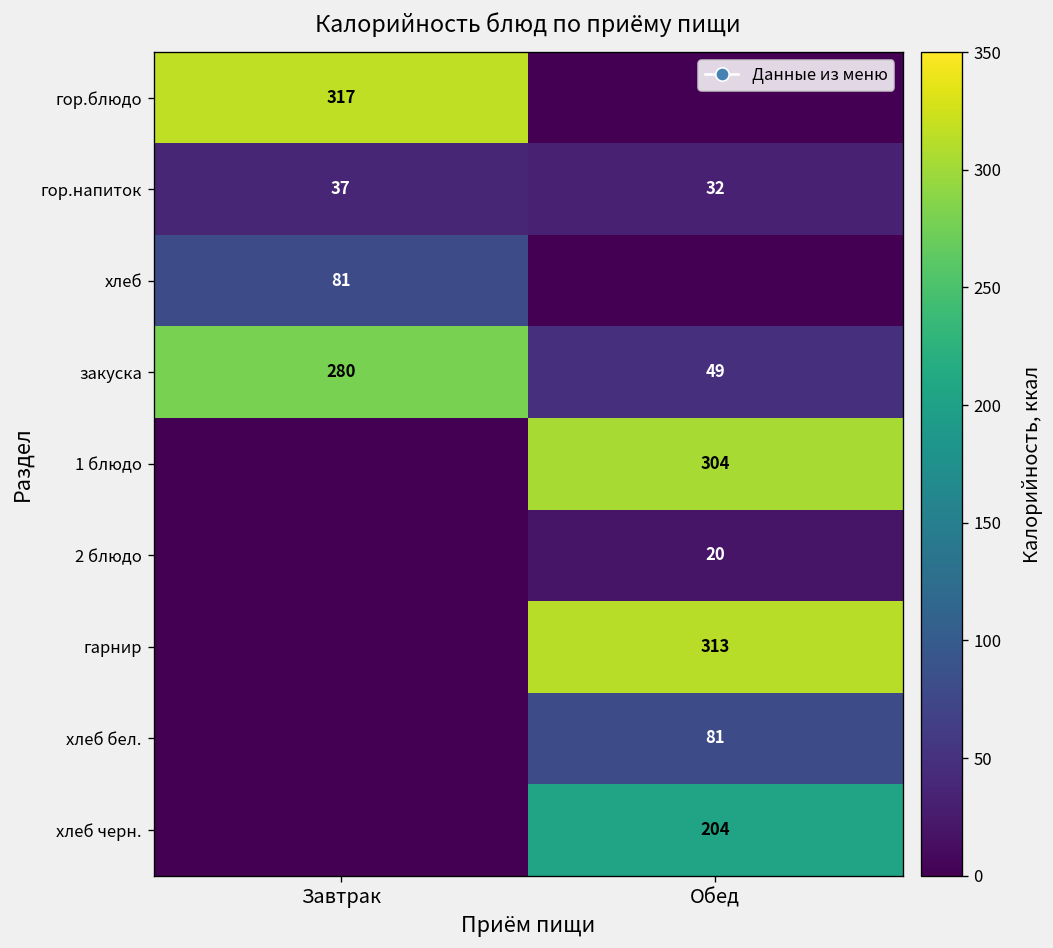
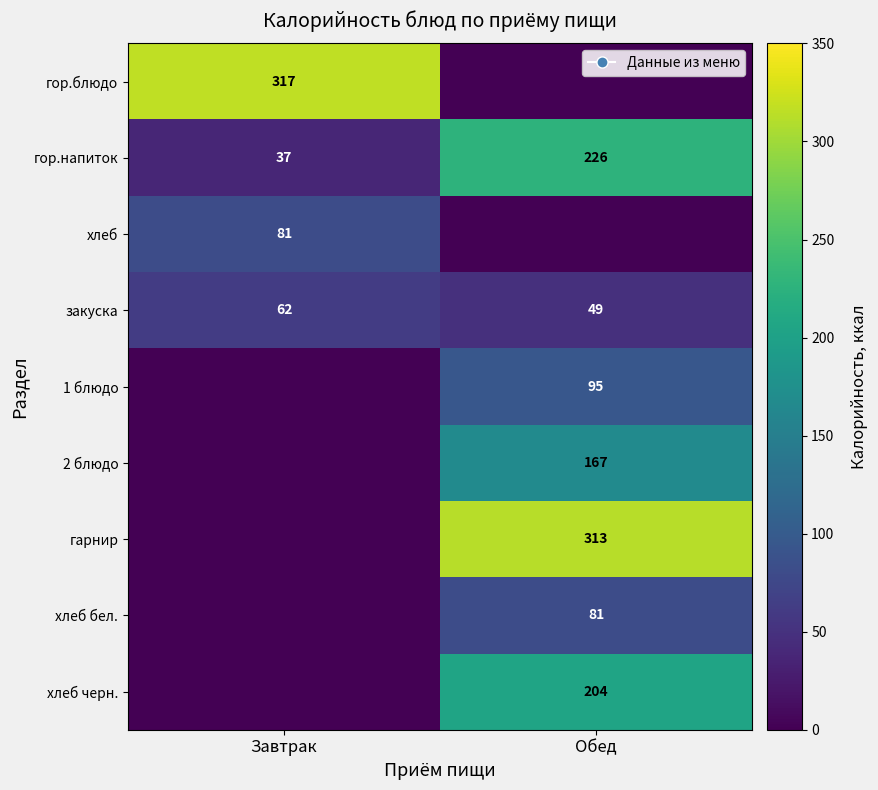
  {
    "гор.блюдо": {
      "Завтрак": 317
    },
    "гор.напиток": {
      "Завтрак": 37,
-     "Обед": 32
+     "Обед": 226
    },
    "хлеб": {
      "Завтрак": 81
    },
    "закуска": {
-     "Завтрак": 280,
+     "Завтрак": 62,
      "Обед": 49
    },
    "1 блюдо": {
-     "Обед": 304
+     "Обед": 95
    },
    "2 блюдо": {
-     "Обед": 20
+     "Обед": 167
    },
    "гарнир": {
      "Обед": 313
    },
    "хлеб бел.": {
      "Обед": 81
    },
    "хлеб черн.": {
      "Обед": 204
    }
  }
